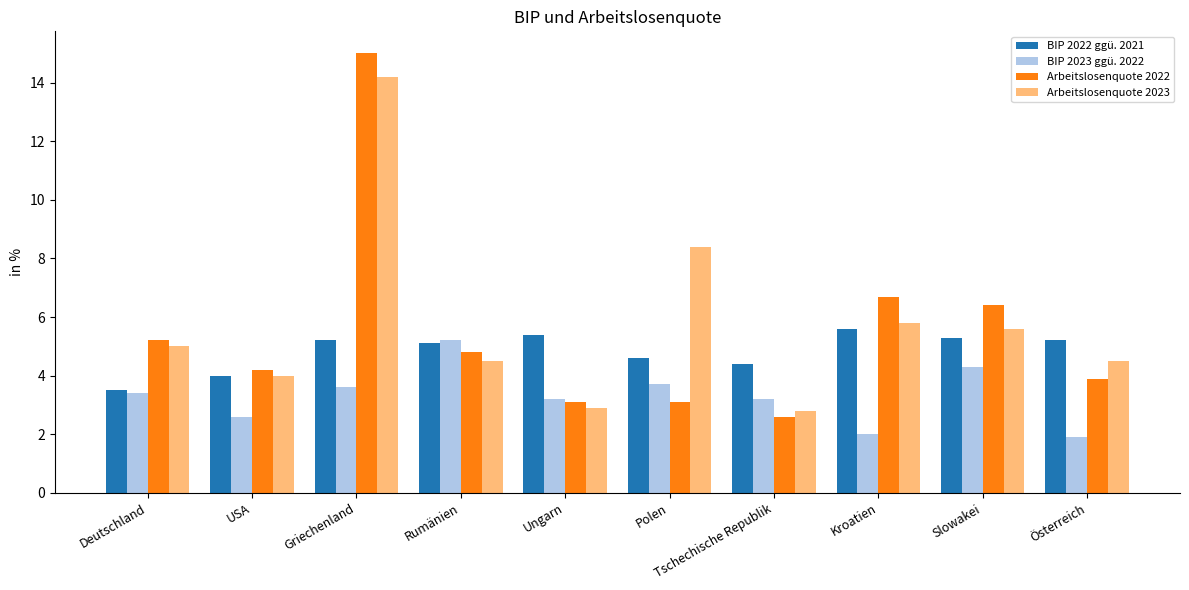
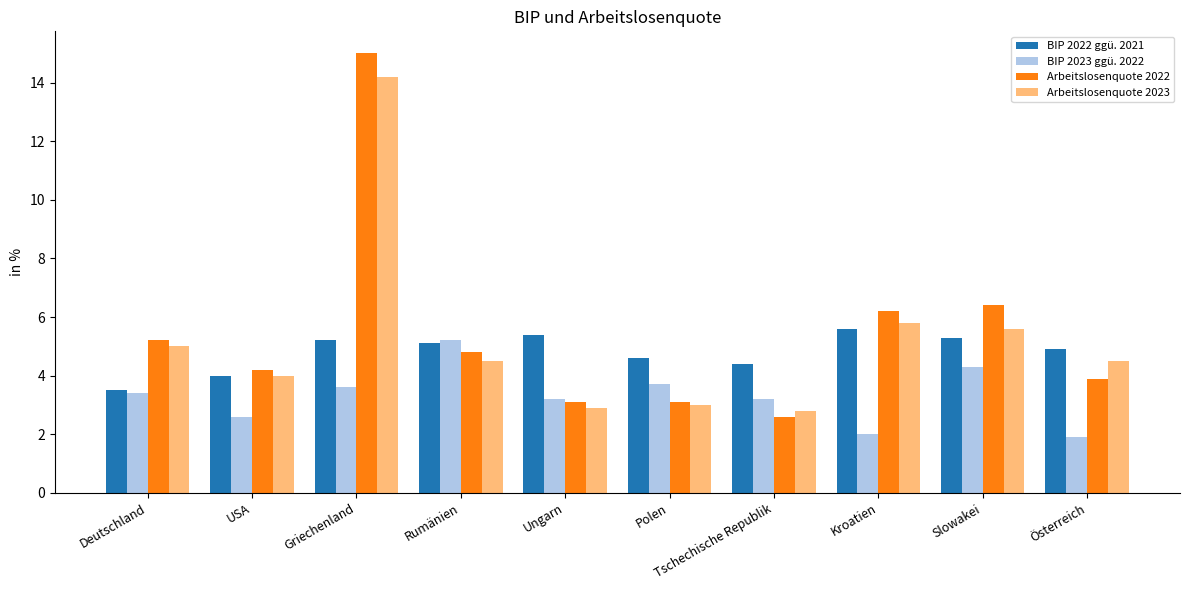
  {
    "BIP 2022 ggü. 2021": {
      "Deutschland": 3.5,
      "USA": 4.0,
      "Griechenland": 5.2,
      "Rumänien": 5.1,
      "Ungarn": 5.4,
      "Polen": 4.6,
      "Tschechische Republik": 4.4,
      "Kroatien": 5.6,
      "Slowakei": 5.3,
-     "Österreich": 5.2
+     "Österreich": 4.9
    },
    "BIP 2023 ggü. 2022": {
      "Deutschland": 3.4,
      "USA": 2.6,
      "Griechenland": 3.6,
      "Rumänien": 5.2,
      "Ungarn": 3.2,
      "Polen": 3.7,
      "Tschechische Republik": 3.2,
      "Kroatien": 2.0,
      "Slowakei": 4.3,
      "Österreich": 1.9
    },
    "Arbeitslosenquote 2022": {
      "Deutschland": 5.2,
      "USA": 4.2,
      "Griechenland": 15.0,
      "Rumänien": 4.8,
      "Ungarn": 3.1,
      "Polen": 3.1,
      "Tschechische Republik": 2.6,
-     "Kroatien": 6.7,
+     "Kroatien": 6.2,
      "Slowakei": 6.4,
      "Österreich": 3.9
    },
    "Arbeitslosenquote 2023": {
      "Deutschland": 5.0,
      "USA": 4.0,
      "Griechenland": 14.2,
      "Rumänien": 4.5,
      "Ungarn": 2.9,
-     "Polen": 8.4,
+     "Polen": 3.0,
      "Tschechische Republik": 2.8,
      "Kroatien": 5.8,
      "Slowakei": 5.6,
      "Österreich": 4.5
    }
  }
